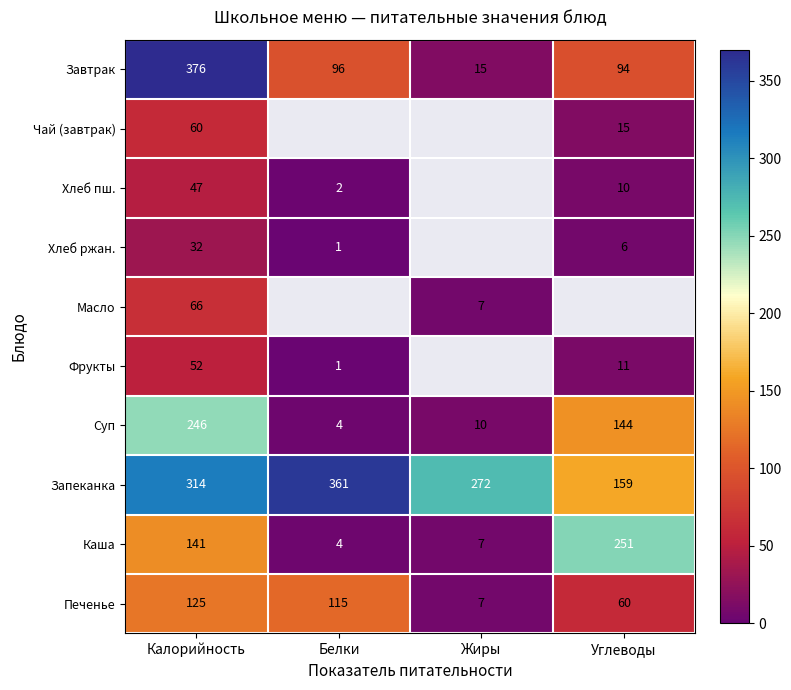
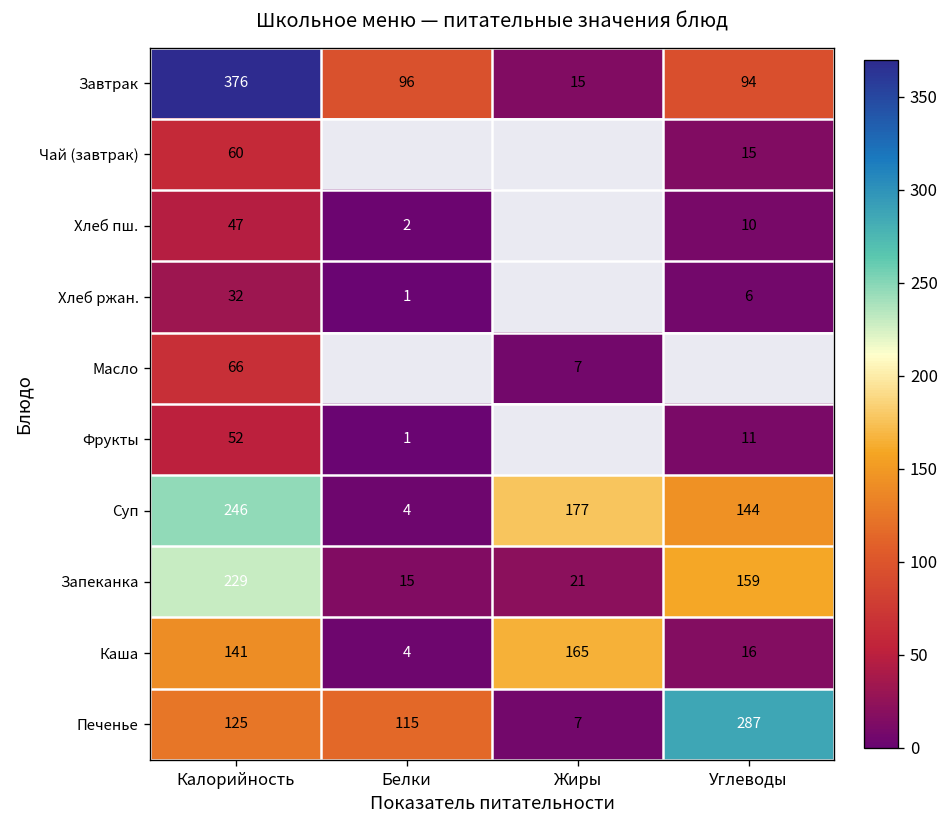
  {
    "Завтрак": {
      "Калорийность": 376,
      "Белки": 96,
      "Жиры": 15,
      "Углеводы": 94
    },
    "Чай (завтрак)": {
      "Калорийность": 60,
      "Углеводы": 15
    },
    "Хлеб пш.": {
      "Калорийность": 47,
      "Белки": 2,
      "Углеводы": 10
    },
    "Хлеб ржан.": {
      "Калорийность": 32,
      "Белки": 1,
      "Углеводы": 6
    },
    "Масло": {
      "Калорийность": 66,
      "Жиры": 7
    },
    "Фрукты": {
      "Калорийность": 52,
      "Белки": 1,
      "Углеводы": 11
    },
    "Суп": {
      "Калорийность": 246,
      "Белки": 4,
-     "Жиры": 10,
+     "Жиры": 177,
      "Углеводы": 144
    },
    "Запеканка": {
-     "Калорийность": 314,
-     "Белки": 361,
-     "Жиры": 272,
+     "Калорийность": 229,
+     "Белки": 15,
+     "Жиры": 21,
      "Углеводы": 159
    },
    "Каша": {
      "Калорийность": 141,
      "Белки": 4,
-     "Жиры": 7,
-     "Углеводы": 251
+     "Жиры": 165,
+     "Углеводы": 16
    },
    "Печенье": {
      "Калорийность": 125,
      "Белки": 115,
      "Жиры": 7,
-     "Углеводы": 60
+     "Углеводы": 287
    }
  }
